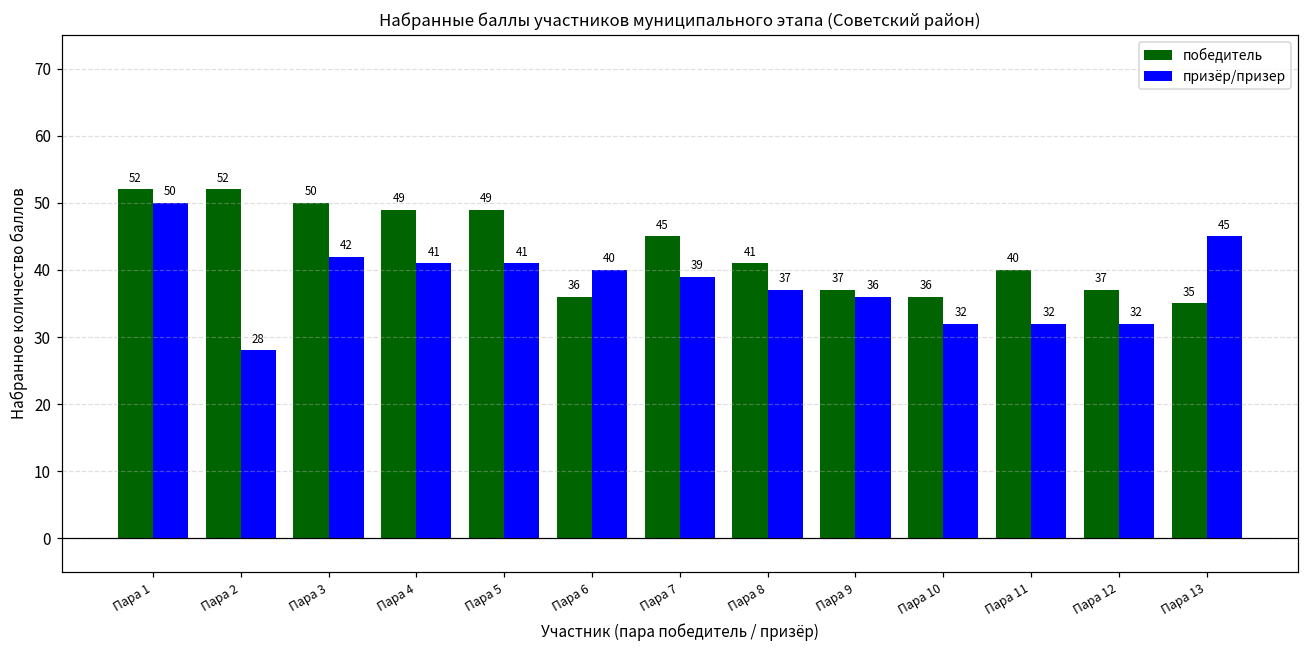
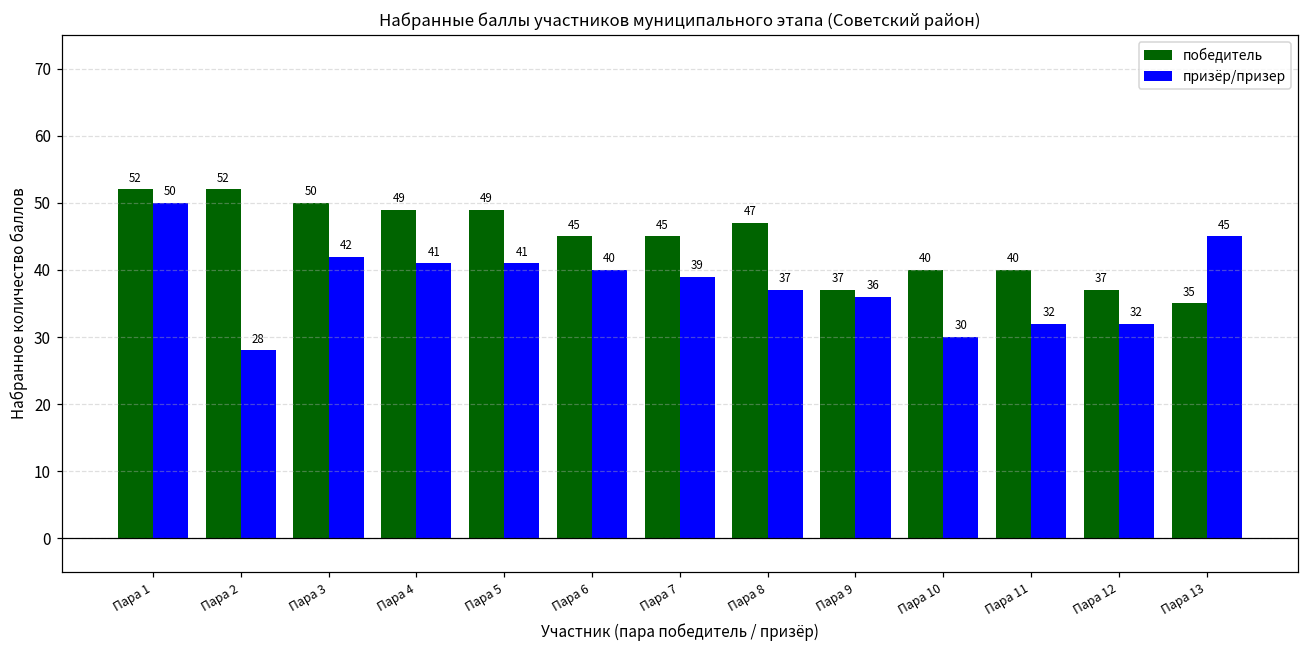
  {
    "победитель": {
      "Пара 1": 52,
      "Пара 2": 52,
      "Пара 3": 50,
      "Пара 4": 49,
      "Пара 5": 49,
-     "Пара 6": 36,
+     "Пара 6": 45,
      "Пара 7": 45,
-     "Пара 8": 41,
+     "Пара 8": 47,
      "Пара 9": 37,
-     "Пара 10": 36,
+     "Пара 10": 40,
      "Пара 11": 40,
      "Пара 12": 37,
      "Пара 13": 35
    },
    "призёр/призер": {
      "Пара 1": 50,
      "Пара 2": 28,
      "Пара 3": 42,
      "Пара 4": 41,
      "Пара 5": 41,
      "Пара 6": 40,
      "Пара 7": 39,
      "Пара 8": 37,
      "Пара 9": 36,
-     "Пара 10": 32,
+     "Пара 10": 30,
      "Пара 11": 32,
      "Пара 12": 32,
      "Пара 13": 45
    }
  }
